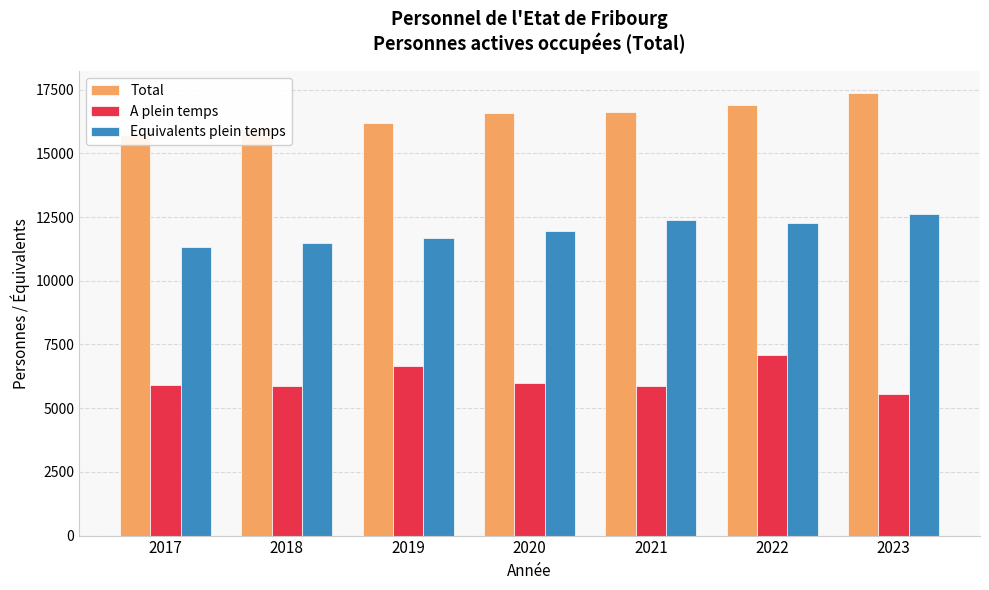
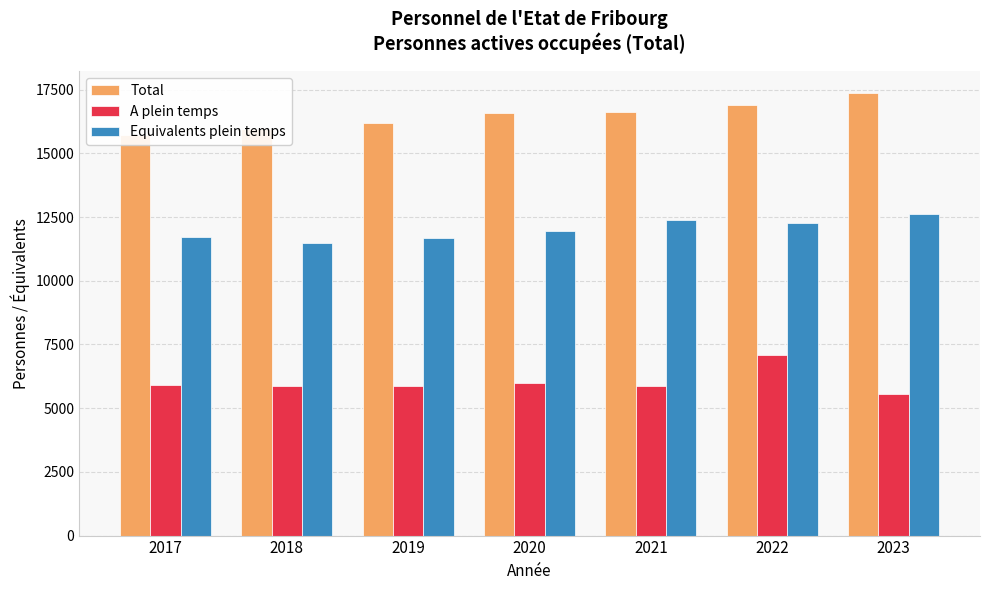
  {
    "Total": {
      "2019": 16200,
      "2020": 16600,
      "2021": 16600,
      "2022": 16900,
      "2023": 17400
    },
    "A plein temps": {
      "2017": 5900,
      "2018": 5900,
-     "2019": 6700,
+     "2019": 5900,
      "2020": 6000,
      "2021": 5900,
      "2022": 7100,
      "2023": 5600
    },
    "Equivalents plein temps": {
-     "2017": 11300,
+     "2017": 11700,
      "2018": 11500,
      "2019": 11700,
      "2020": 12000,
      "2021": 12400,
      "2022": 12300,
      "2023": 12600
    }
  }
